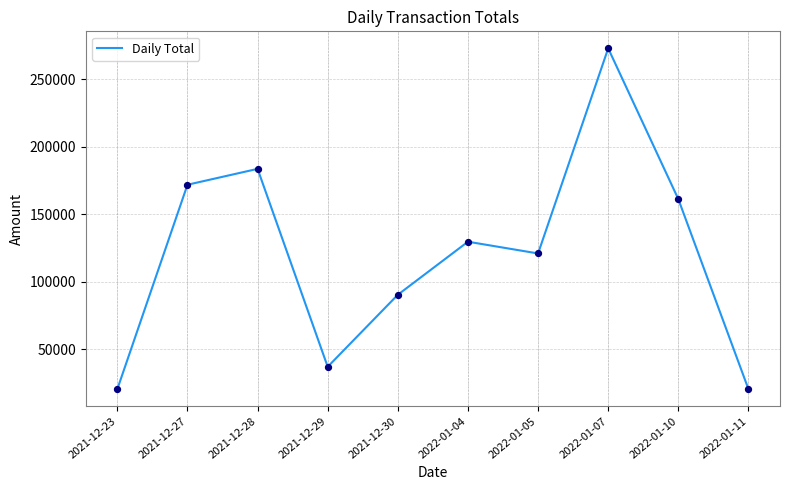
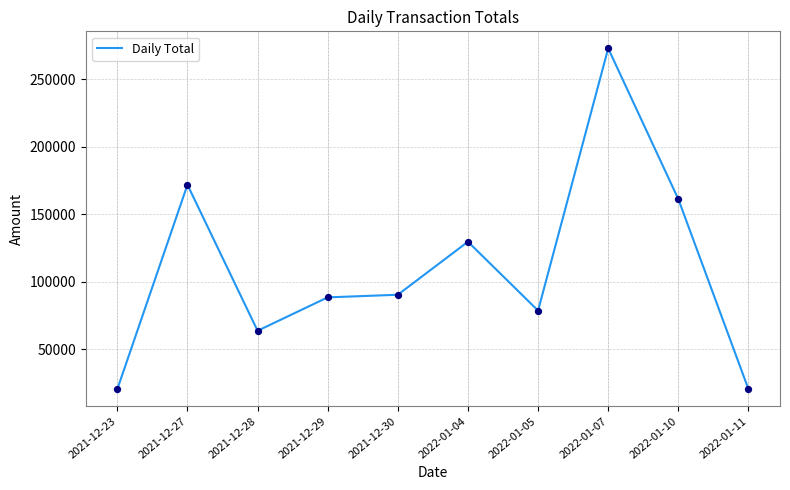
  {
    "2021-12-23": 20000,
    "2021-12-27": 172000,
-   "2021-12-28": 184000,
-   "2021-12-29": 37000,
+   "2021-12-28": 64000,
+   "2021-12-29": 88000,
    "2021-12-30": 90000,
    "2022-01-04": 130000,
-   "2022-01-05": 121000,
+   "2022-01-05": 79000,
    "2022-01-07": 273000,
    "2022-01-10": 161000,
    "2022-01-11": 20000
  }
